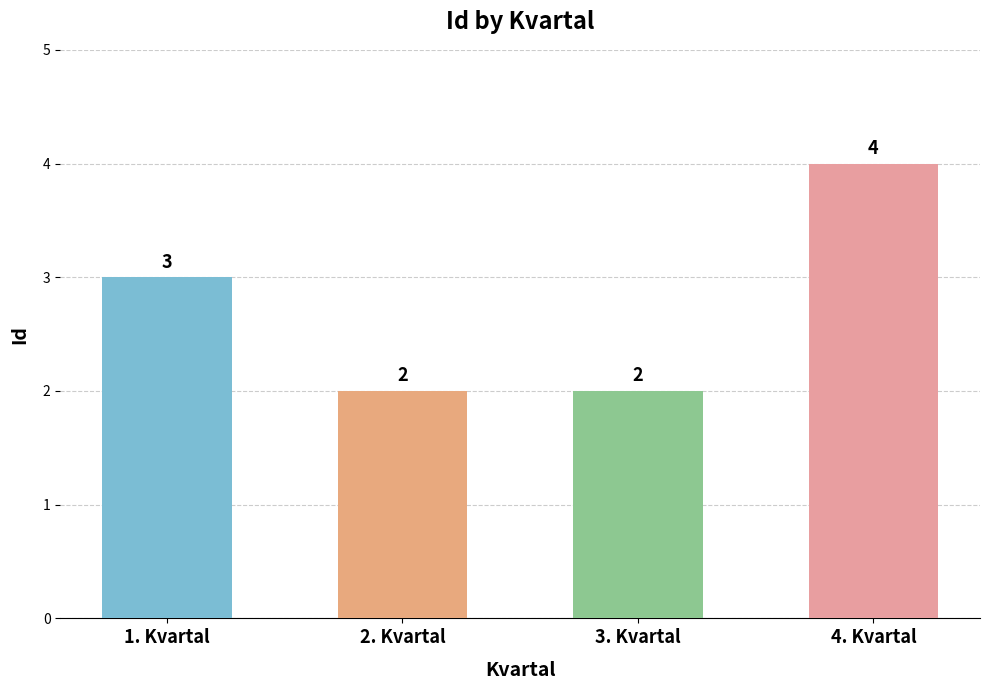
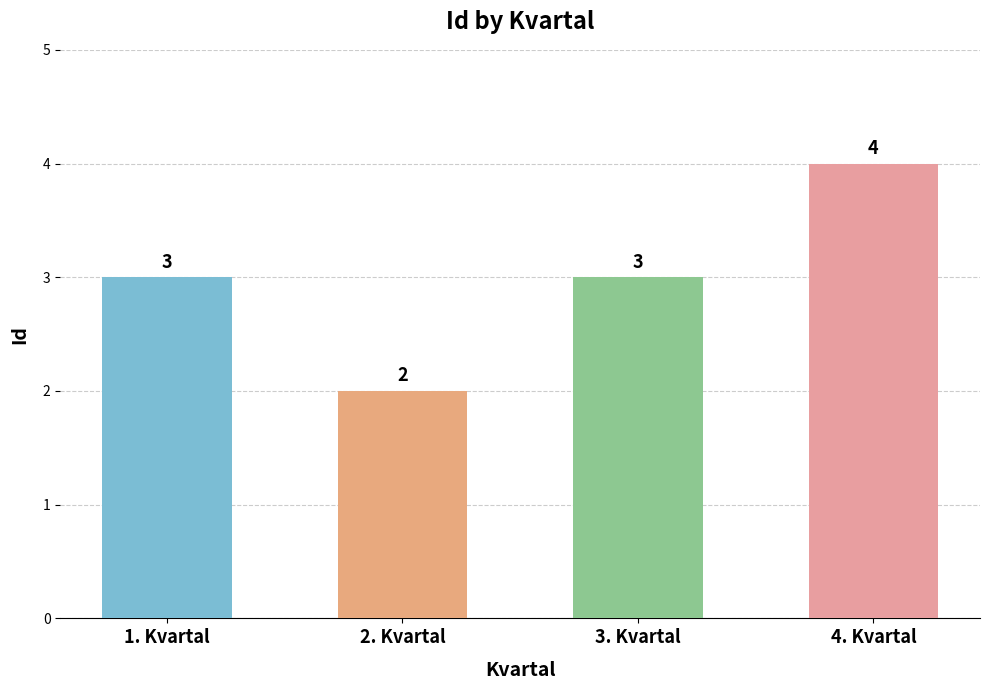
  {
    "1. Kvartal": 3,
    "2. Kvartal": 2,
-   "3. Kvartal": 2,
+   "3. Kvartal": 3,
    "4. Kvartal": 4
  }
